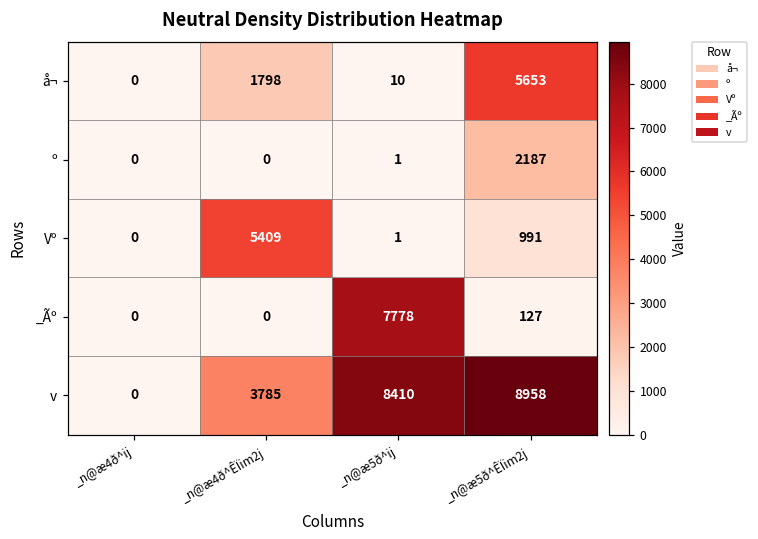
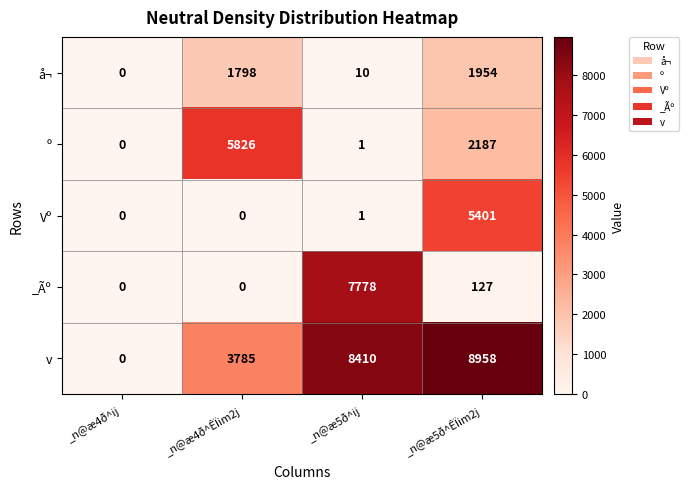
  {
    "å¬": {
      "_n@æ4ð^ij": 0,
      "_n@æ4ð^ÊÏim2j": 1798,
      "_n@æ5ð^ij": 10,
-     "_n@æ5ð^ÊÏim2j": 5653
+     "_n@æ5ð^ÊÏim2j": 1954
    },
    "º": {
      "_n@æ4ð^ij": 0,
-     "_n@æ4ð^ÊÏim2j": 0,
+     "_n@æ4ð^ÊÏim2j": 5826,
      "_n@æ5ð^ij": 1,
      "_n@æ5ð^ÊÏim2j": 2187
    },
    "Vº": {
      "_n@æ4ð^ij": 0,
-     "_n@æ4ð^ÊÏim2j": 5409,
+     "_n@æ4ð^ÊÏim2j": 0,
      "_n@æ5ð^ij": 1,
-     "_n@æ5ð^ÊÏim2j": 991
+     "_n@æ5ð^ÊÏim2j": 5401
    },
    "_Ãº": {
      "_n@æ4ð^ij": 0,
      "_n@æ4ð^ÊÏim2j": 0,
      "_n@æ5ð^ij": 7778,
      "_n@æ5ð^ÊÏim2j": 127
    },
    "v": {
      "_n@æ4ð^ij": 0,
      "_n@æ4ð^ÊÏim2j": 3785,
      "_n@æ5ð^ij": 8410,
      "_n@æ5ð^ÊÏim2j": 8958
    }
  }
